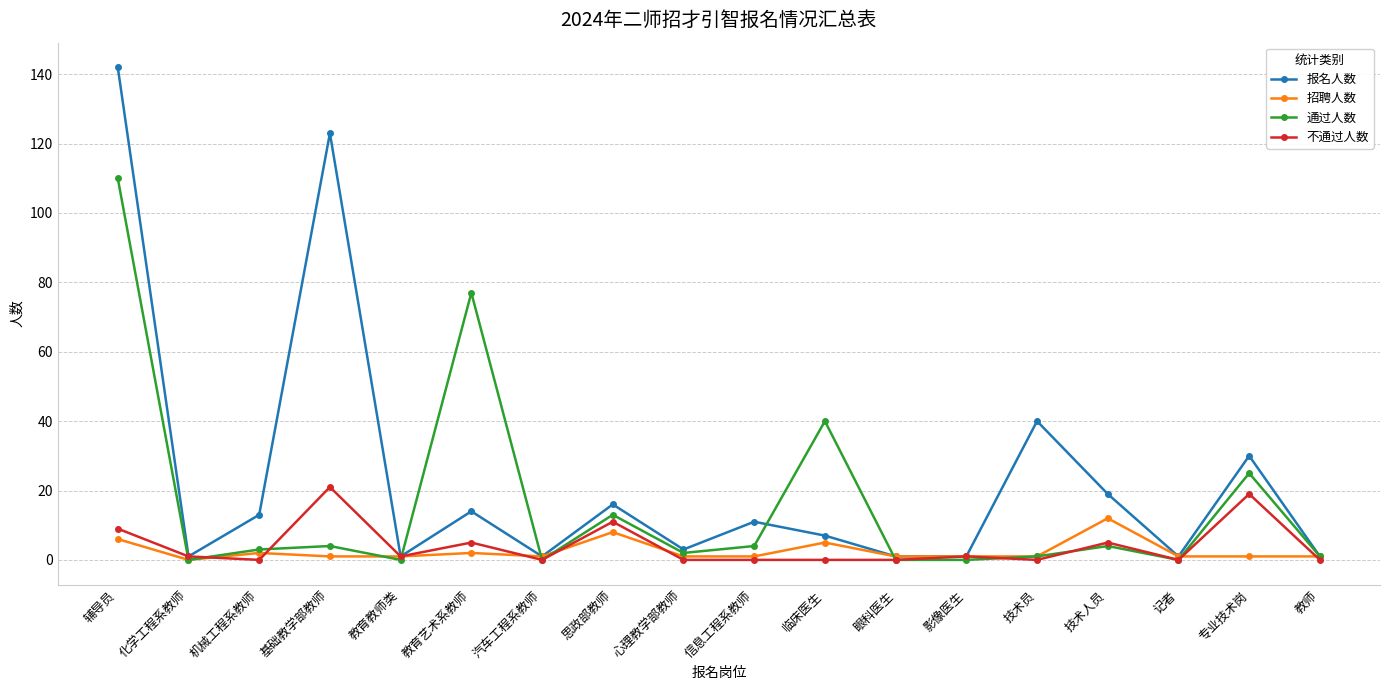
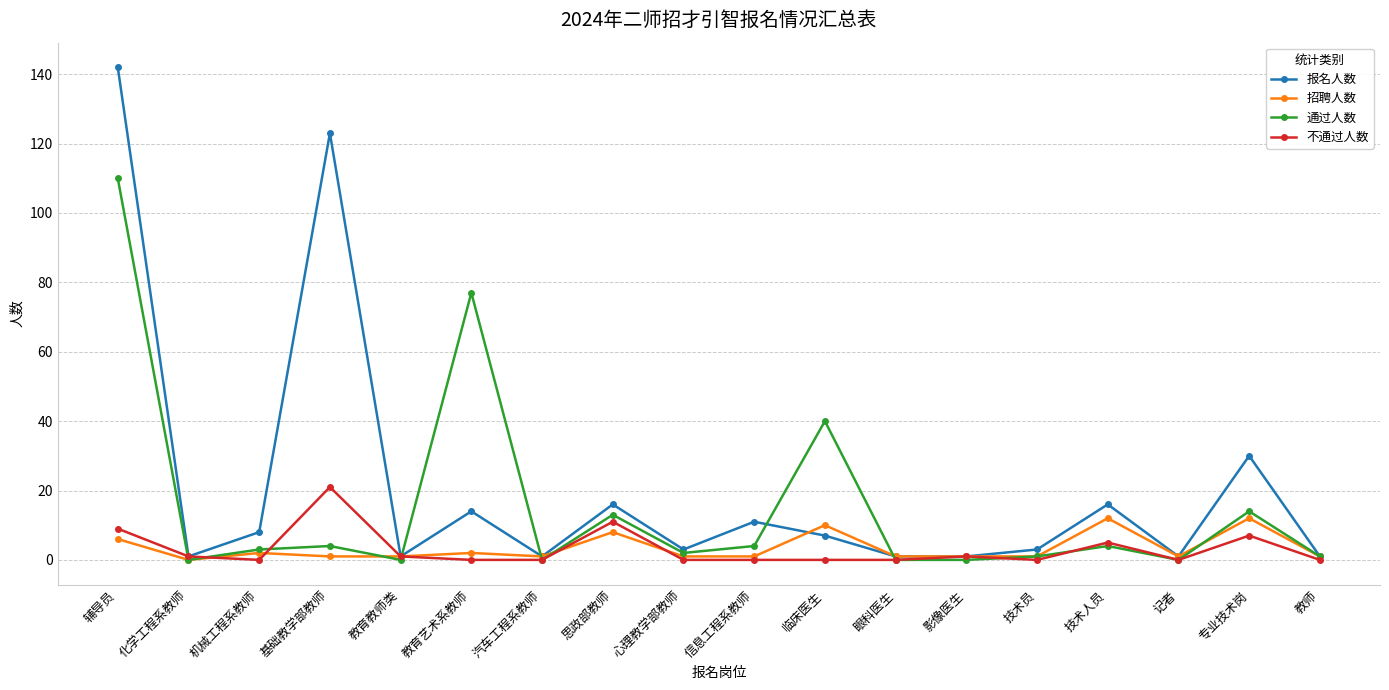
  {
    "报名人数": {
      "辅导员": 142,
-     "机械工程系教师": 13,
+     "机械工程系教师": 8,
      "基础教学部教师": 123,
      "教育艺术系教师": 14,
      "思政部教师": 16,
      "心理教学部教师": 3,
      "信息工程系教师": 11,
      "临床医生": 7,
-     "技术员": 40,
-     "技术人员": 19,
+     "技术员": 3,
+     "技术人员": 16,
      "专业技术岗": 30
    },
    "招聘人数": {
      "辅导员": 6,
      "机械工程系教师": 2,
      "基础教学部教师": 1,
      "教育艺术系教师": 2,
      "思政部教师": 8,
      "心理教学部教师": 1,
      "信息工程系教师": 1,
-     "临床医生": 5,
+     "临床医生": 10,
      "技术人员": 12,
-     "专业技术岗": 1
+     "专业技术岗": 12
    },
    "通过人数": {
      "辅导员": 110,
      "机械工程系教师": 3,
      "基础教学部教师": 4,
      "教育教师类": 0,
      "教育艺术系教师": 77,
      "思政部教师": 13,
      "心理教学部教师": 2,
      "信息工程系教师": 4,
      "临床医生": 40,
      "影像医生": 0,
      "技术人员": 4,
-     "专业技术岗": 25
+     "专业技术岗": 14
    },
    "不通过人数": {
      "辅导员": 9,
      "机械工程系教师": 0,
      "基础教学部教师": 21,
-     "教育艺术系教师": 5,
+     "教育艺术系教师": 0,
      "思政部教师": 11,
      "心理教学部教师": 0,
      "信息工程系教师": 0,
      "临床医生": 0,
      "技术员": 0,
      "技术人员": 5,
-     "专业技术岗": 19,
+     "专业技术岗": 7,
      "教师": 0
    }
  }
